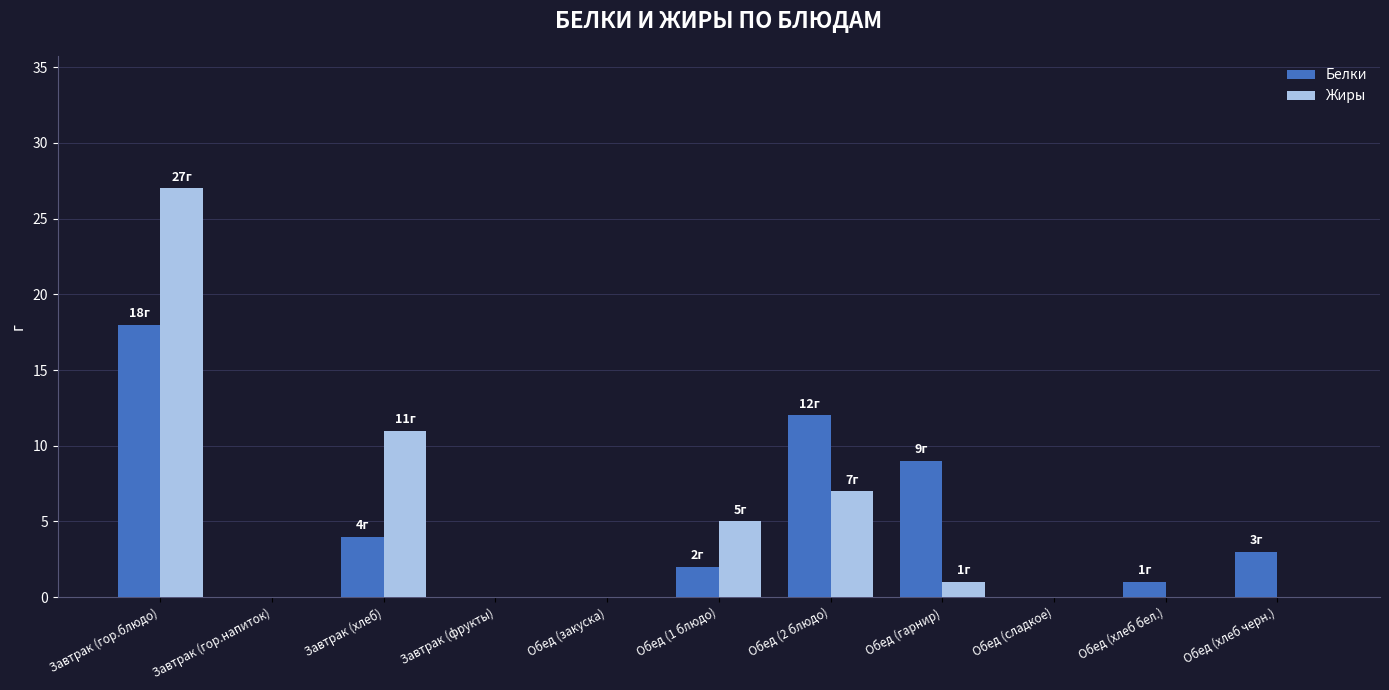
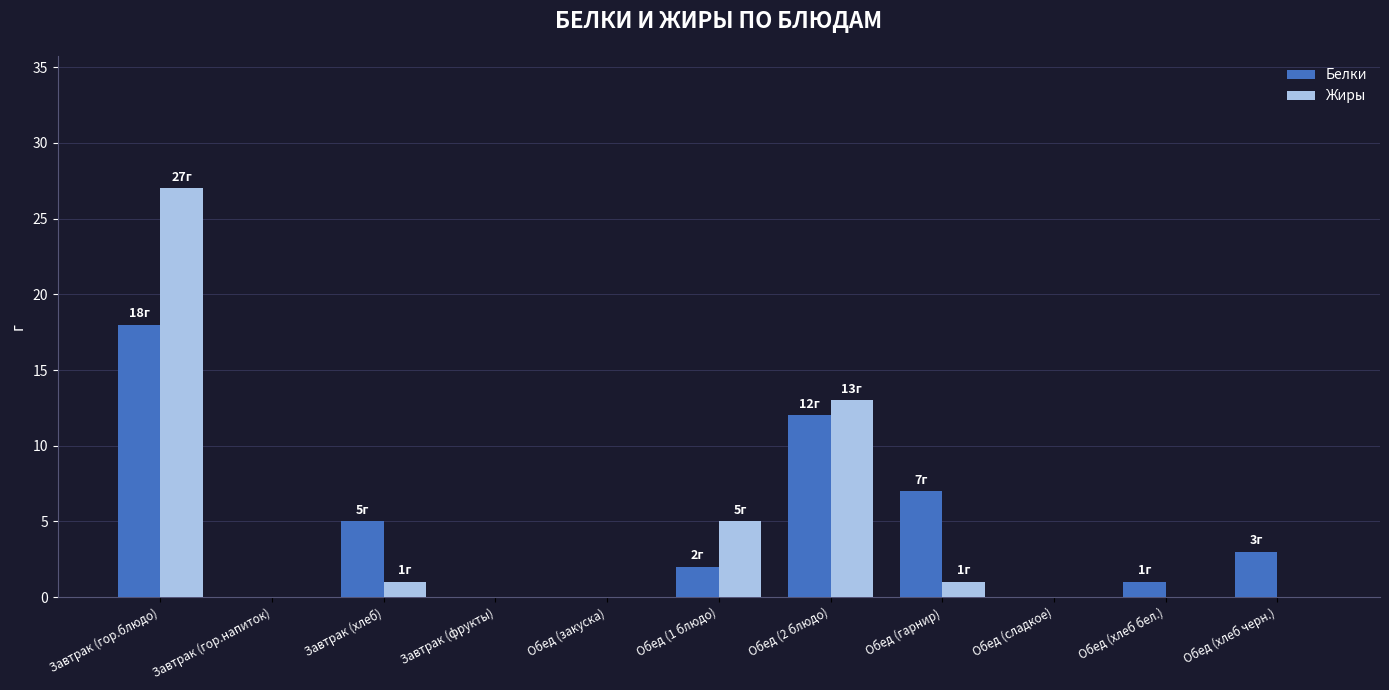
  {
    "Белки": {
      "Завтрак (гор.блюдо)": "18г",
-     "Завтрак (хлеб)": "4г",
+     "Завтрак (хлеб)": "5г",
      "Обед (1 блюдо)": "2г",
      "Обед (2 блюдо)": "12г",
-     "Обед (гарнир)": "9г",
+     "Обед (гарнир)": "7г",
      "Обед (хлеб бел.)": "1г",
      "Обед (хлеб черн.)": "3г"
    },
    "Жиры": {
      "Завтрак (гор.блюдо)": "27г",
-     "Завтрак (хлеб)": "11г",
+     "Завтрак (хлеб)": "1г",
      "Обед (1 блюдо)": "5г",
-     "Обед (2 блюдо)": "7г",
+     "Обед (2 блюдо)": "13г",
      "Обед (гарнир)": "1г"
    }
  }
